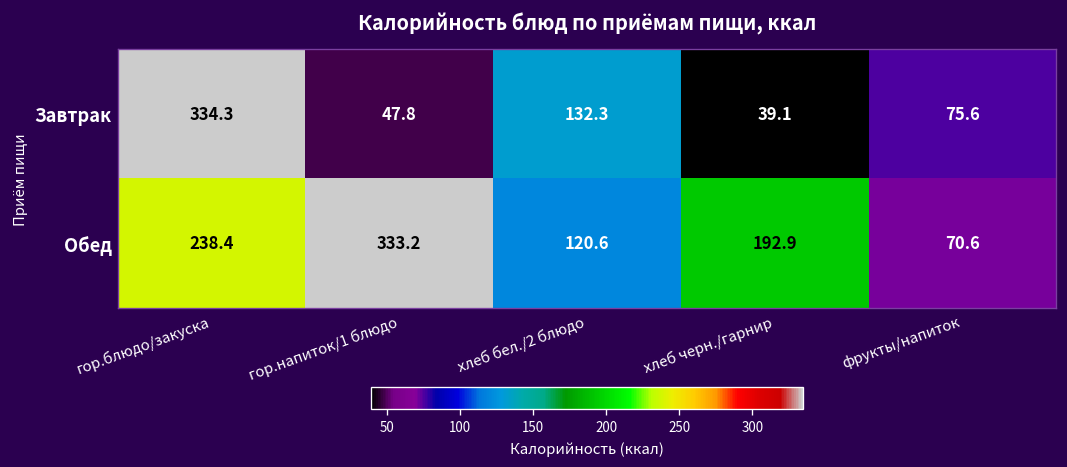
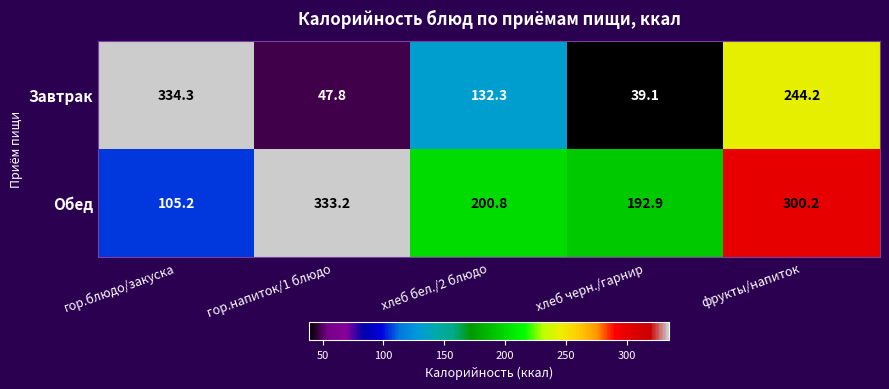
  {
    "Завтрак": {
      "гор.блюдо/закуска": 334.3,
      "гор.напиток/1 блюдо": 47.8,
      "хлеб бел./2 блюдо": 132.3,
      "хлеб черн./гарнир": 39.1,
-     "фрукты/напиток": 75.6
+     "фрукты/напиток": 244.2
    },
    "Обед": {
-     "гор.блюдо/закуска": 238.4,
+     "гор.блюдо/закуска": 105.2,
      "гор.напиток/1 блюдо": 333.2,
-     "хлеб бел./2 блюдо": 120.6,
+     "хлеб бел./2 блюдо": 200.8,
      "хлеб черн./гарнир": 192.9,
-     "фрукты/напиток": 70.6
+     "фрукты/напиток": 300.2
    }
  }
